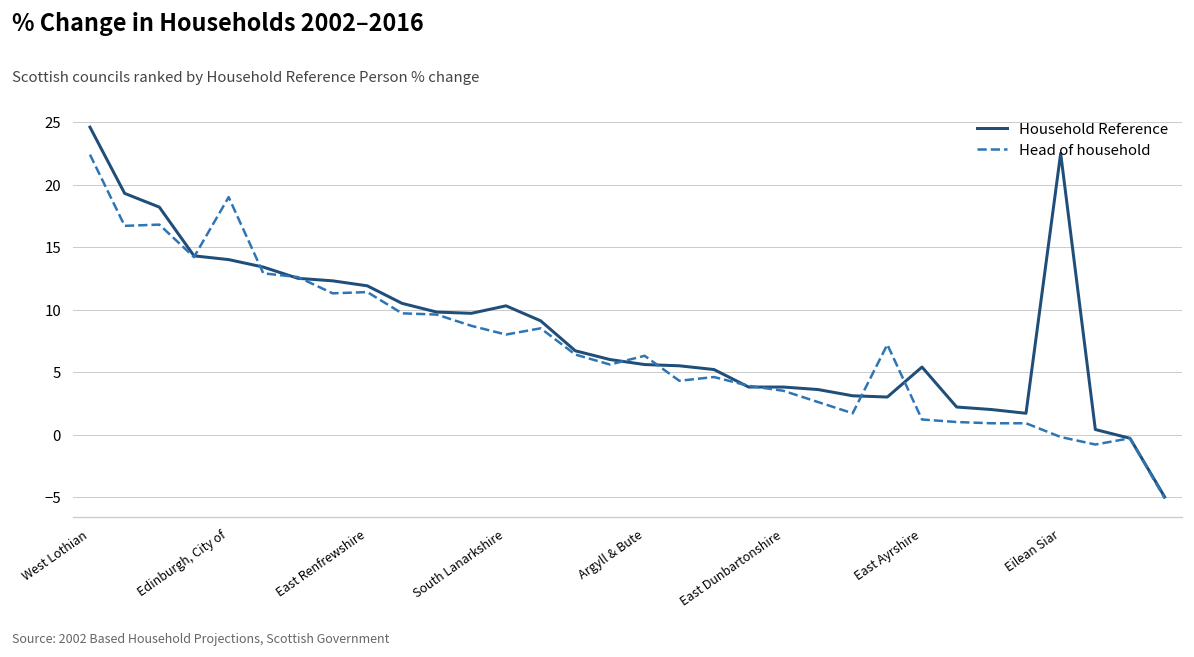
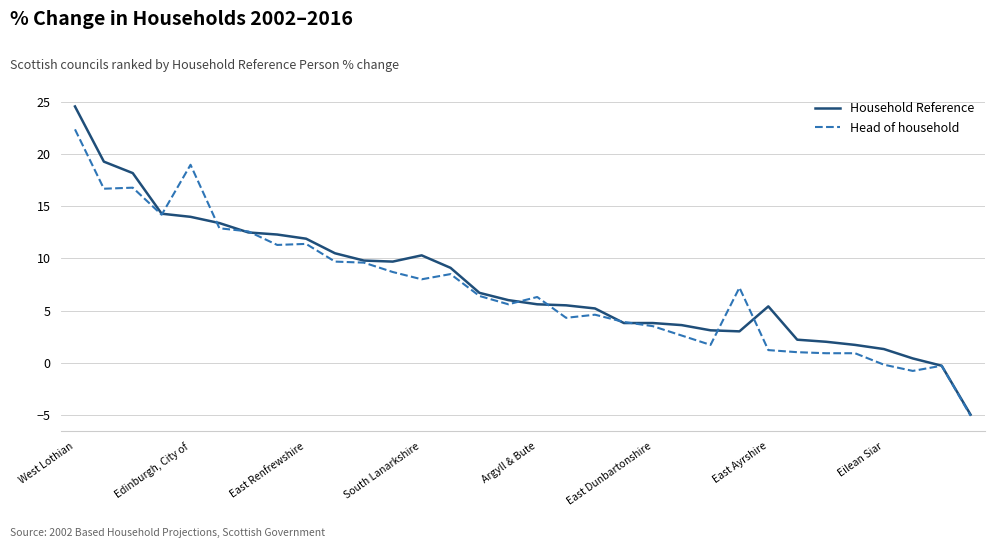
  {
    "Household Reference": {
      "West Lothian": 24.6,
      "Edinburgh, City of": 14.0,
      "East Renfrewshire": 11.9,
      "South Lanarkshire": 10.3,
      "Argyll & Bute": 5.6,
      "East Dunbartonshire": 3.8,
      "East Ayrshire": 5.4,
-     "Eilean Siar": 22.5
+     "Eilean Siar": 1.3
    },
    "Head of household": {
      "West Lothian": 22.4,
      "Edinburgh, City of": 19.0,
      "East Renfrewshire": 11.4,
      "South Lanarkshire": 8.0,
      "Argyll & Bute": 6.3,
      "East Dunbartonshire": 3.5,
      "East Ayrshire": 1.2,
      "Eilean Siar": -0.2
    }
  }
